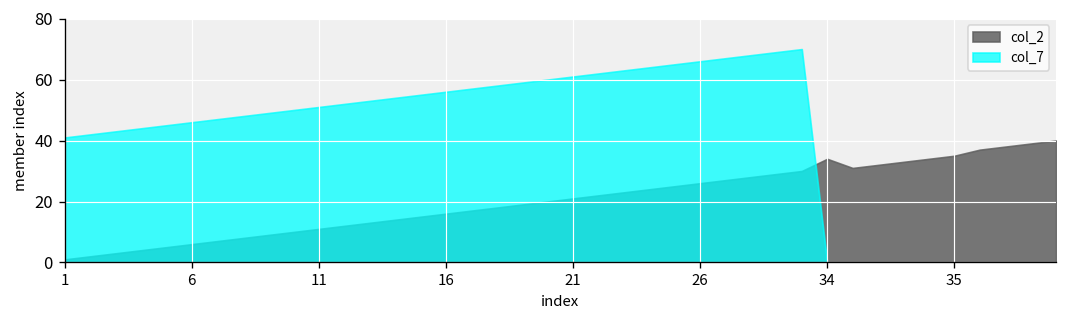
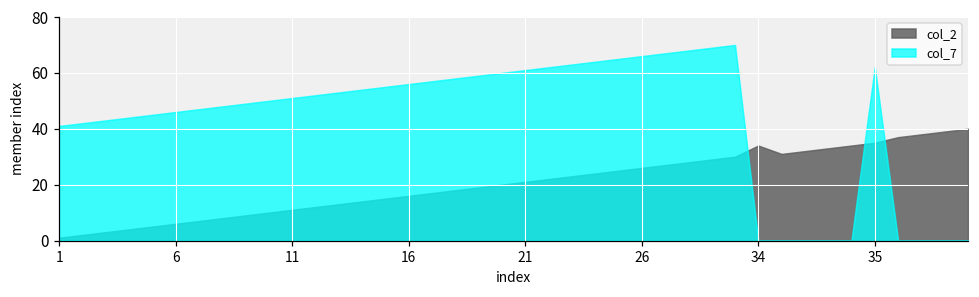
  {
    "col_2": {
      "35": 35
    },
    "col_7": {
-     "35": 0
+     "35": 62
    }
  }
